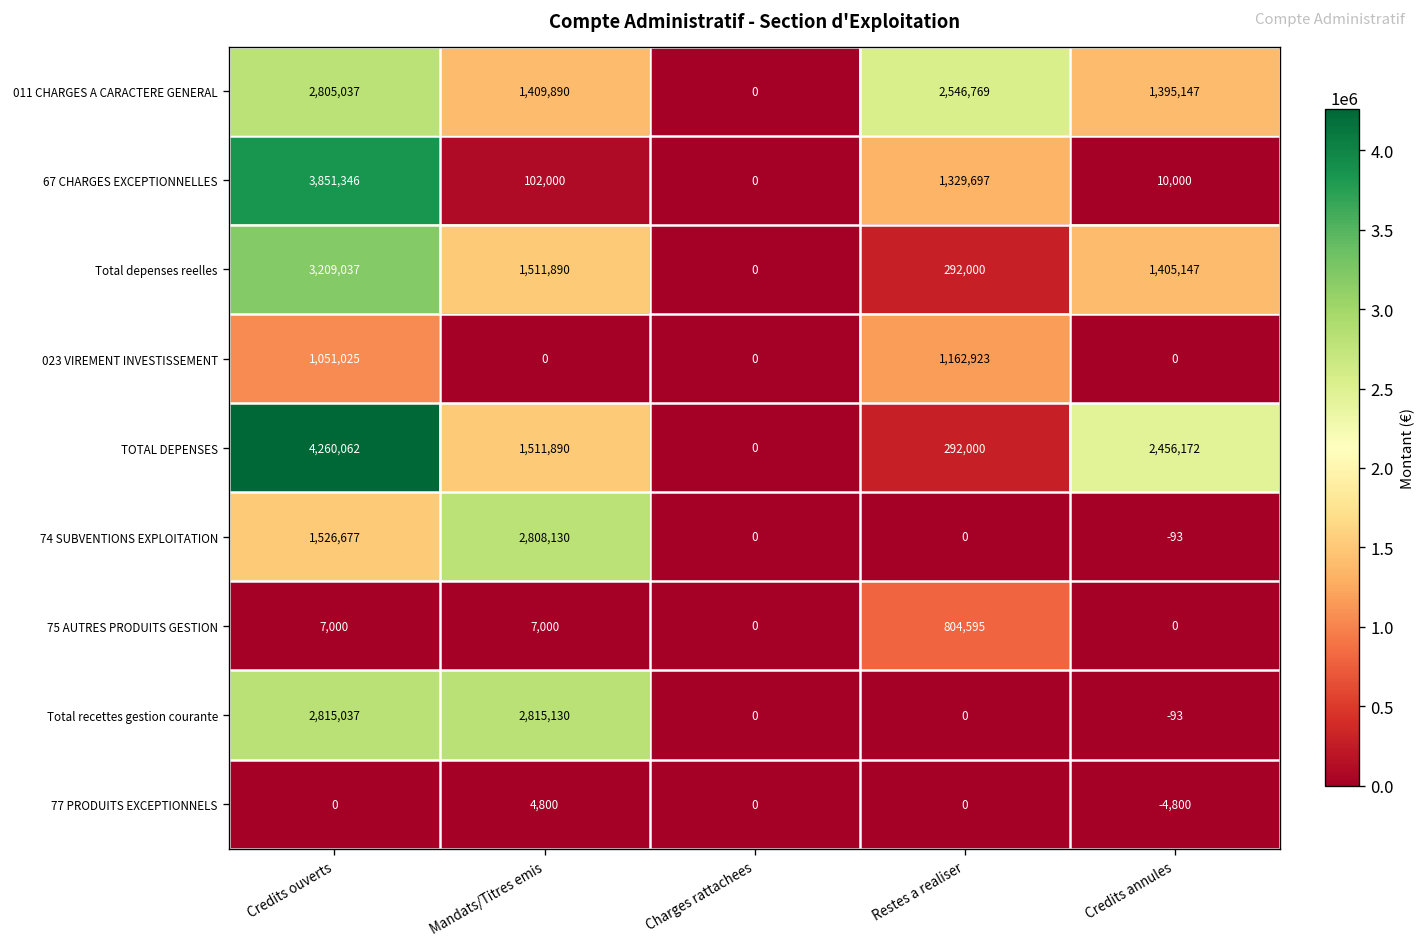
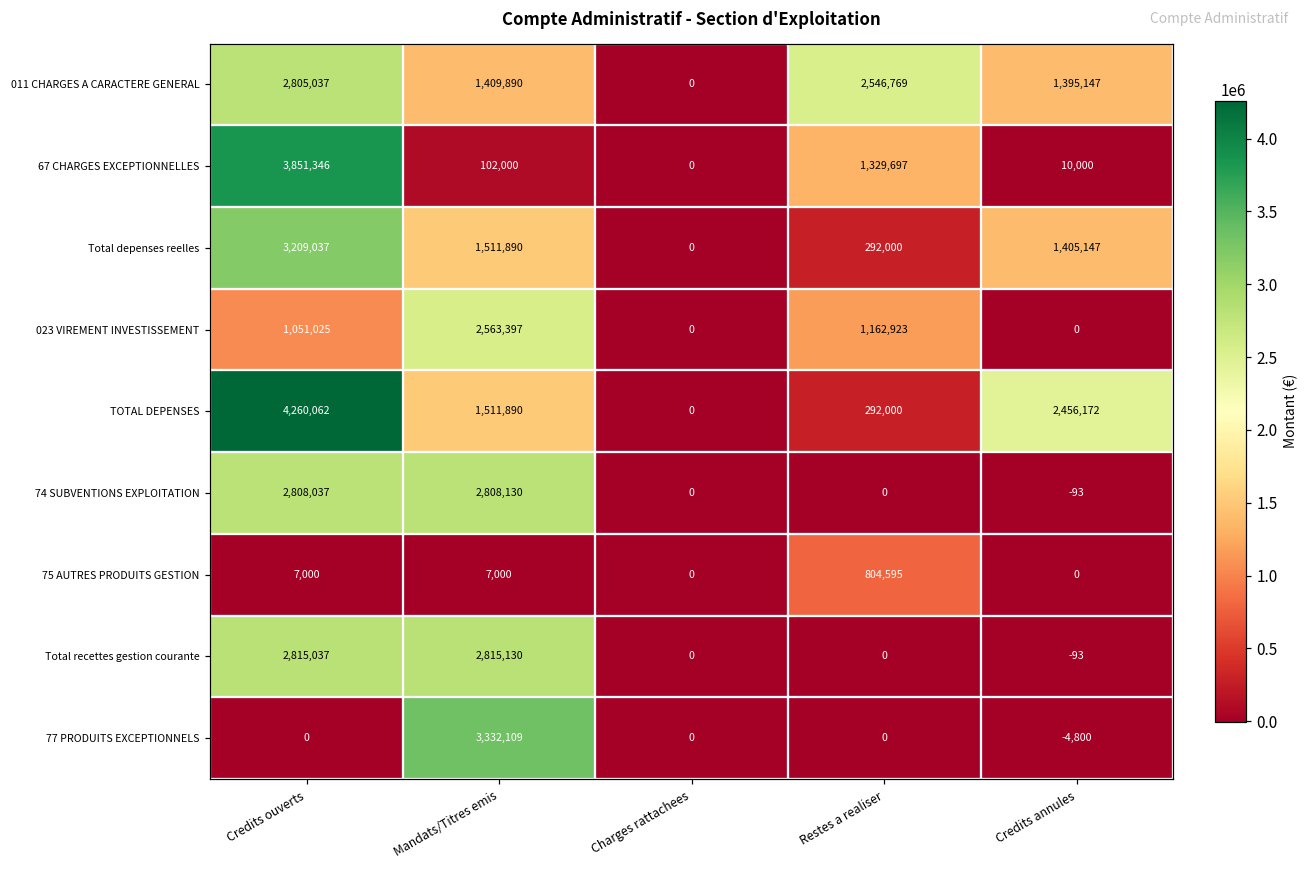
  {
    "011 CHARGES A CARACTERE GENERAL": {
      "Credits ouverts": "2,805,037",
      "Mandats/Titres emis": "1,409,890",
      "Charges rattachees": "0",
      "Restes a realiser": "2,546,769",
      "Credits annules": "1,395,147"
    },
    "67 CHARGES EXCEPTIONNELLES": {
      "Credits ouverts": "3,851,346",
      "Mandats/Titres emis": "102,000",
      "Charges rattachees": "0",
      "Restes a realiser": "1,329,697",
      "Credits annules": "10,000"
    },
    "Total depenses reelles": {
      "Credits ouverts": "3,209,037",
      "Mandats/Titres emis": "1,511,890",
      "Charges rattachees": "0",
      "Restes a realiser": "292,000",
      "Credits annules": "1,405,147"
    },
    "023 VIREMENT INVESTISSEMENT": {
      "Credits ouverts": "1,051,025",
-     "Mandats/Titres emis": "0",
+     "Mandats/Titres emis": "2,563,397",
      "Charges rattachees": "0",
      "Restes a realiser": "1,162,923",
      "Credits annules": "0"
    },
    "TOTAL DEPENSES": {
      "Credits ouverts": "4,260,062",
      "Mandats/Titres emis": "1,511,890",
      "Charges rattachees": "0",
      "Restes a realiser": "292,000",
      "Credits annules": "2,456,172"
    },
    "74 SUBVENTIONS EXPLOITATION": {
-     "Credits ouverts": "1,526,677",
+     "Credits ouverts": "2,808,037",
      "Mandats/Titres emis": "2,808,130",
      "Charges rattachees": "0",
      "Restes a realiser": "0",
      "Credits annules": "-93"
    },
    "75 AUTRES PRODUITS GESTION": {
      "Credits ouverts": "7,000",
      "Mandats/Titres emis": "7,000",
      "Charges rattachees": "0",
      "Restes a realiser": "804,595",
      "Credits annules": "0"
    },
    "Total recettes gestion courante": {
      "Credits ouverts": "2,815,037",
      "Mandats/Titres emis": "2,815,130",
      "Charges rattachees": "0",
      "Restes a realiser": "0",
      "Credits annules": "-93"
    },
    "77 PRODUITS EXCEPTIONNELS": {
      "Credits ouverts": "0",
-     "Mandats/Titres emis": "4,800",
+     "Mandats/Titres emis": "3,332,109",
      "Charges rattachees": "0",
      "Restes a realiser": "0",
      "Credits annules": "-4,800"
    }
  }
